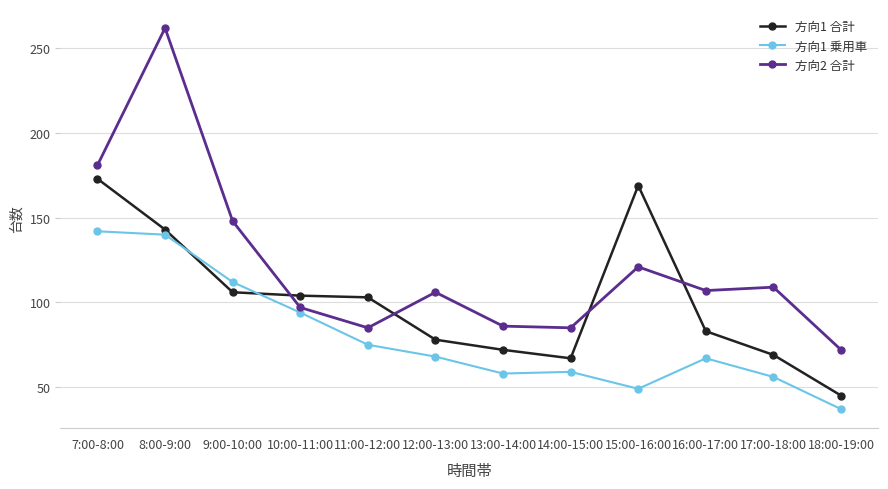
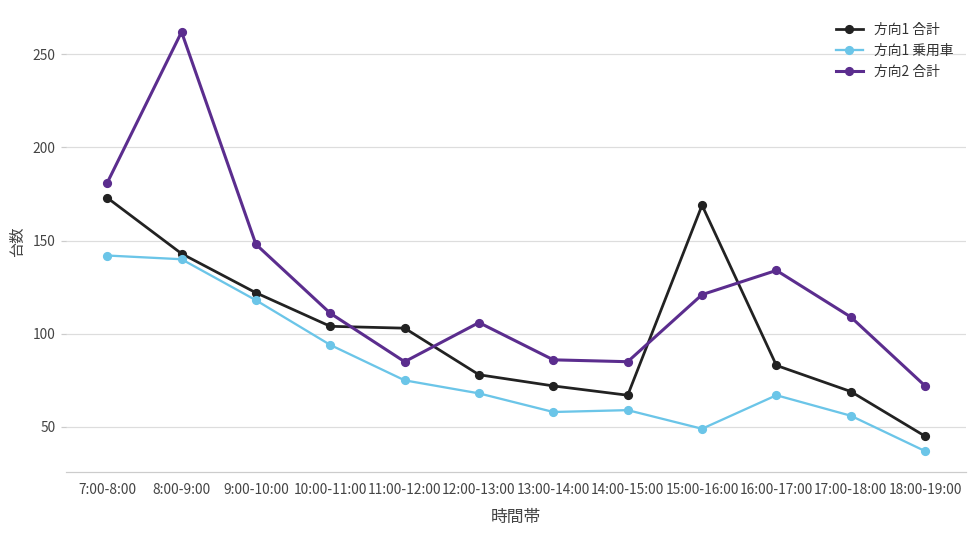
  {
    "方向1 合計": {
      "7:00-8:00": 173,
      "8:00-9:00": 143,
-     "9:00-10:00": 106,
+     "9:00-10:00": 122,
      "10:00-11:00": 104,
      "11:00-12:00": 103,
      "12:00-13:00": 78,
      "13:00-14:00": 72,
      "14:00-15:00": 67,
      "15:00-16:00": 169,
      "16:00-17:00": 83,
      "17:00-18:00": 69,
      "18:00-19:00": 45
    },
    "方向1 乗用車": {
      "7:00-8:00": 142,
      "8:00-9:00": 140,
-     "9:00-10:00": 112,
+     "9:00-10:00": 118,
      "10:00-11:00": 94,
      "11:00-12:00": 75,
      "12:00-13:00": 68,
      "13:00-14:00": 58,
      "14:00-15:00": 59,
      "15:00-16:00": 49,
      "16:00-17:00": 67,
      "17:00-18:00": 56,
      "18:00-19:00": 37
    },
    "方向2 合計": {
      "7:00-8:00": 181,
      "8:00-9:00": 262,
      "9:00-10:00": 148,
-     "10:00-11:00": 97,
+     "10:00-11:00": 111,
      "11:00-12:00": 85,
      "12:00-13:00": 106,
      "13:00-14:00": 86,
      "14:00-15:00": 85,
      "15:00-16:00": 121,
-     "16:00-17:00": 107,
+     "16:00-17:00": 134,
      "17:00-18:00": 109,
      "18:00-19:00": 72
    }
  }
